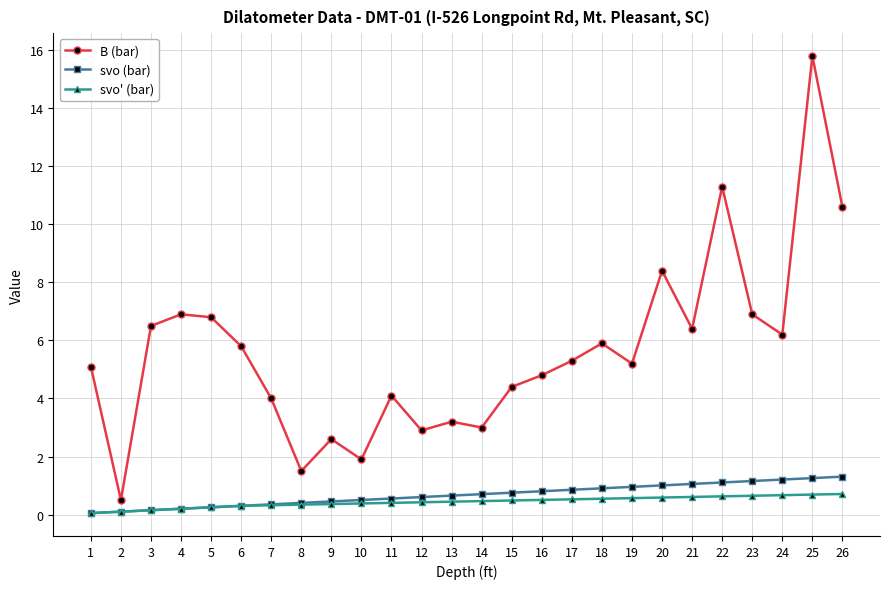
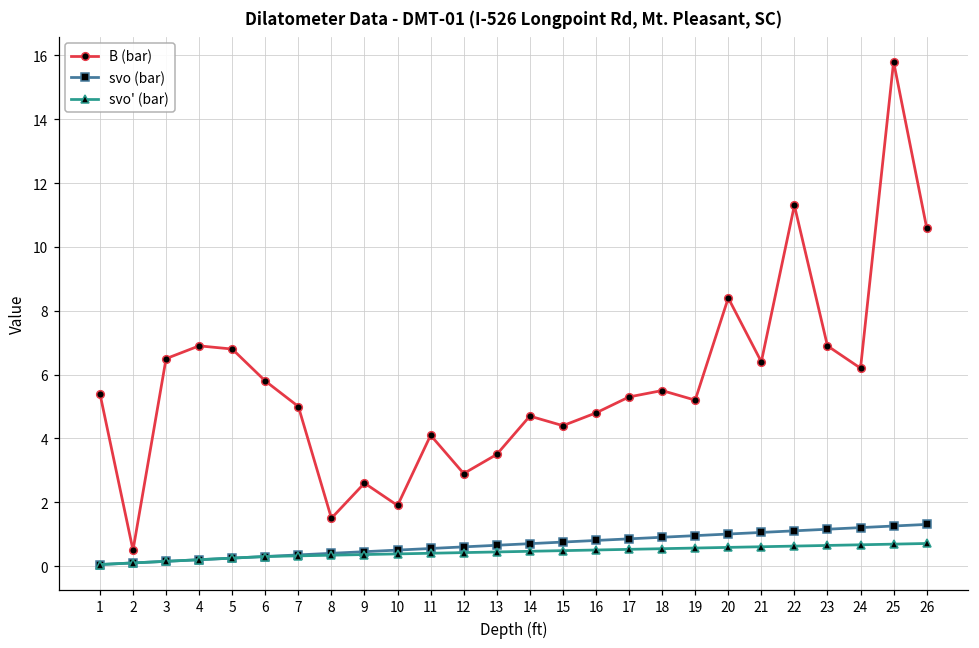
  {
    "B (bar)": {
-     "1": 5.1,
+     "1": 5.4,
      "2": 0.5,
      "3": 6.5,
      "4": 6.9,
      "5": 6.8,
      "6": 5.8,
-     "7": 4,
+     "7": 5,
      "8": 1.5,
      "9": 2.6,
      "10": 1.9,
      "11": 4.1,
      "12": 2.9,
-     "13": 3.2,
-     "14": 3.0,
+     "13": 3.5,
+     "14": 4.7,
      "15": 4.4,
      "16": 4.8,
      "17": 5.3,
-     "18": 5.9,
+     "18": 5.5,
      "19": 5.2,
      "20": 8.4,
      "21": 6.4,
      "22": 11.3,
      "23": 6.9,
      "24": 6.2,
      "25": 15.8,
      "26": 10.6
    }
  }
